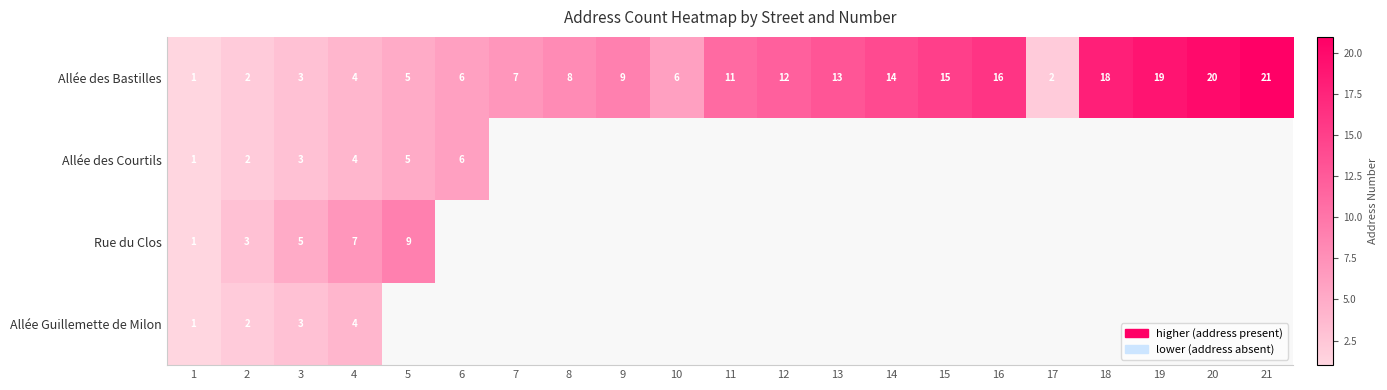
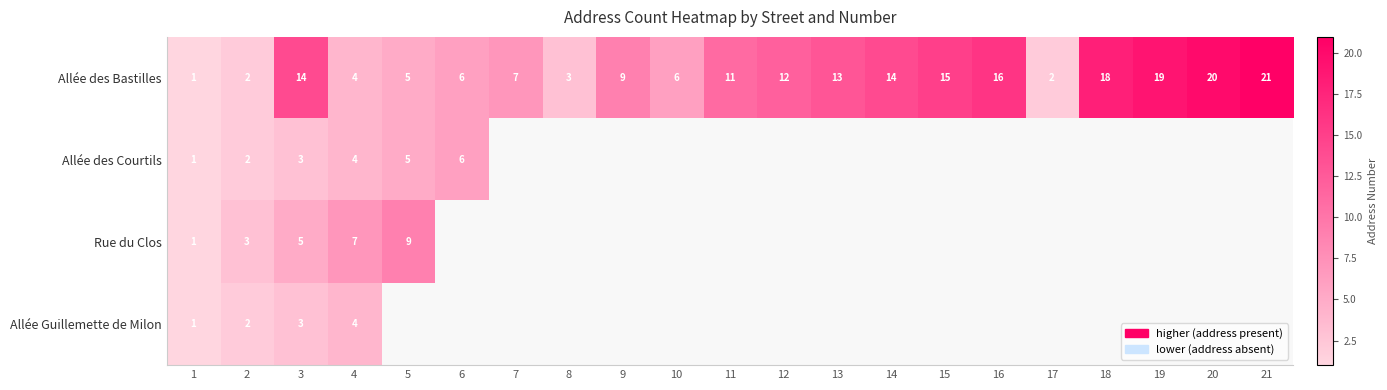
  {
    "Allée des Bastilles": {
      "2": 2,
-     "3": 3,
+     "3": 14,
      "4": 4,
      "5": 5,
      "6": 6,
      "7": 7,
-     "8": 8,
+     "8": 3,
      "9": 9,
      "10": 6,
      "11": 11,
      "12": 12,
      "13": 13,
      "14": 14,
      "15": 15,
      "16": 16,
      "17": 2,
      "18": 18,
      "19": 19,
      "20": 20,
      "21": 21
    },
    "Allée des Courtils": {
      "2": 2,
      "3": 3,
      "4": 4,
      "5": 5,
      "6": 6
    },
    "Rue du Clos": {
      "2": 3,
      "3": 5,
      "4": 7,
      "5": 9
    },
    "Allée Guillemette de Milon": {
      "2": 2,
      "3": 3,
      "4": 4
    }
  }
